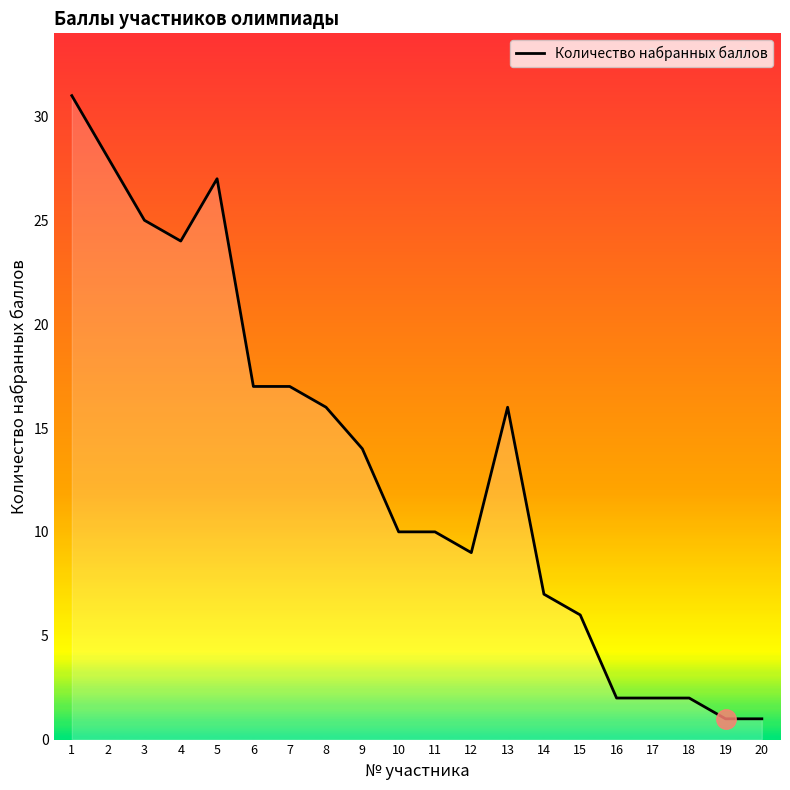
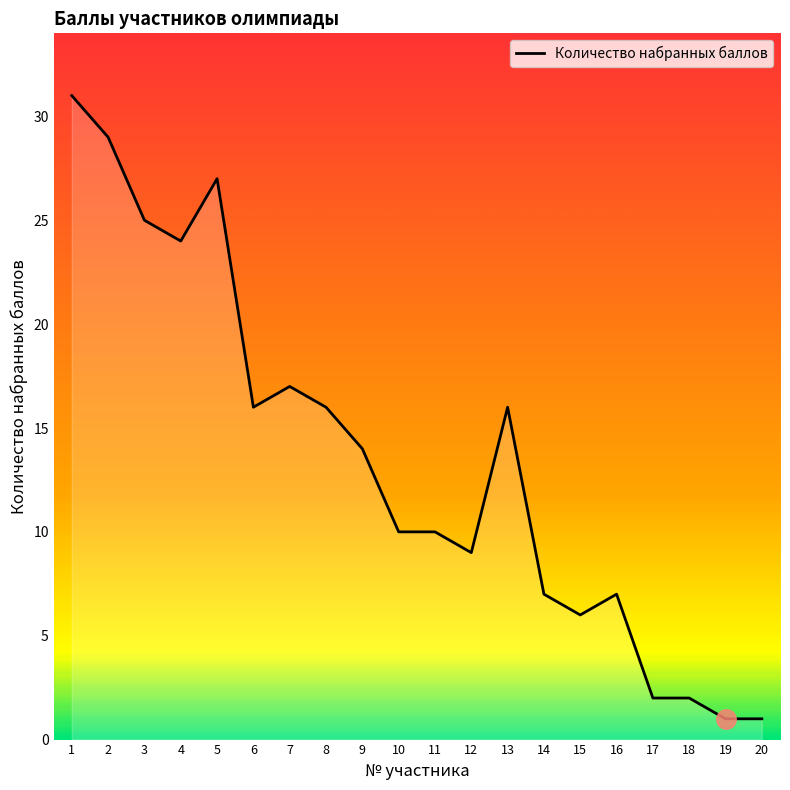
  {
    "Количество набранных баллов": {
      "1": 31,
-     "2": 28,
+     "2": 29,
      "3": 25,
      "4": 24,
      "5": 27,
-     "6": 17,
+     "6": 16,
      "7": 17,
      "8": 16,
      "9": 14,
      "10": 10,
      "11": 10,
      "12": 9,
      "13": 16,
      "14": 7,
      "15": 6,
-     "16": 2,
+     "16": 7,
      "17": 2,
      "18": 2,
      "20": 1
    }
  }
